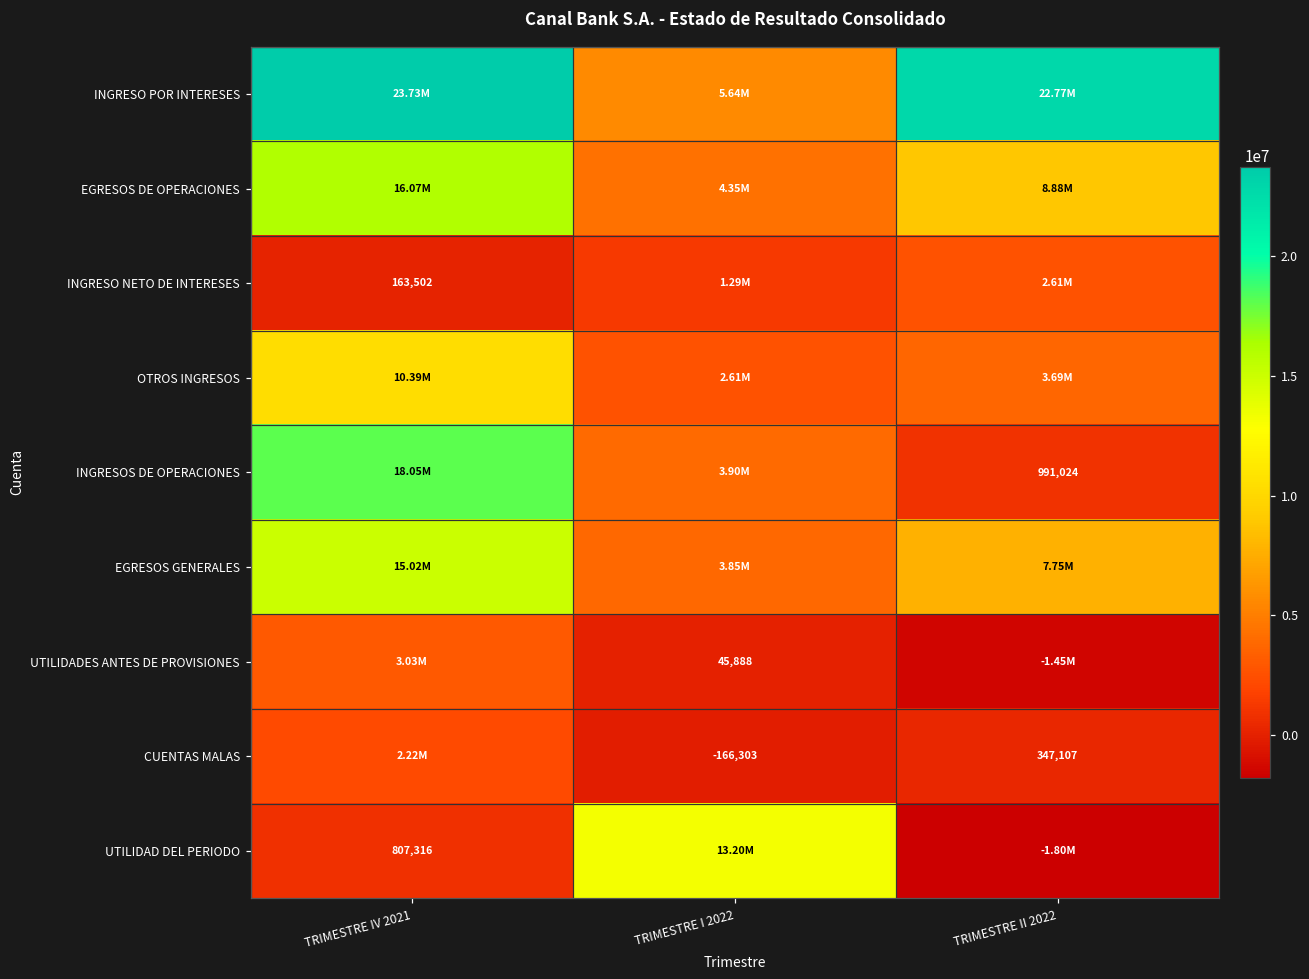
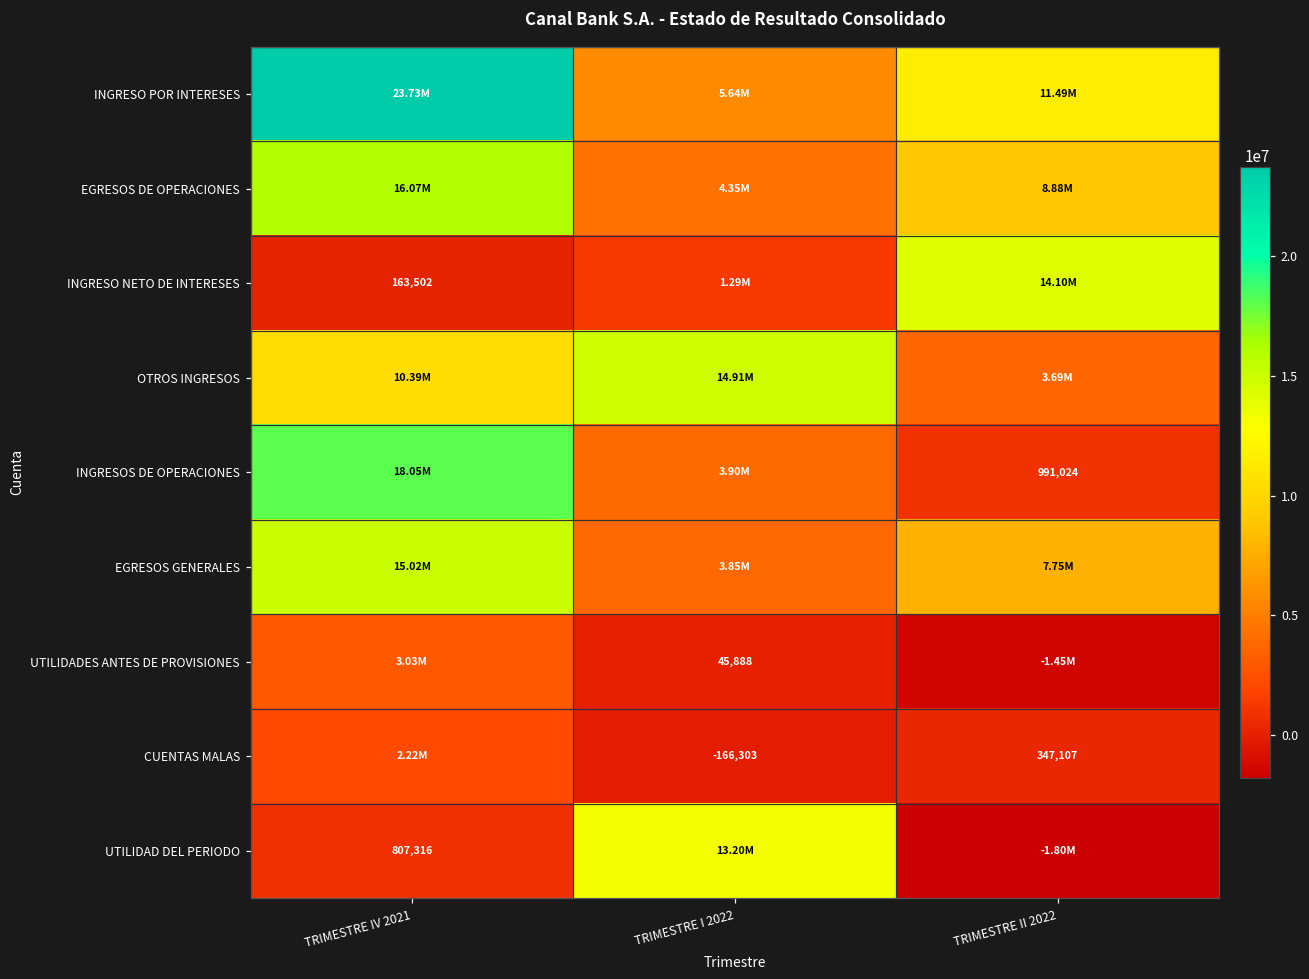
  {
    "INGRESO POR INTERESES": {
      "TRIMESTRE IV 2021": "23.73M",
      "TRIMESTRE I 2022": "5.64M",
-     "TRIMESTRE II 2022": "22.77M"
+     "TRIMESTRE II 2022": "11.49M"
    },
    "EGRESOS DE OPERACIONES": {
      "TRIMESTRE IV 2021": "16.07M",
      "TRIMESTRE I 2022": "4.35M",
      "TRIMESTRE II 2022": "8.88M"
    },
    "INGRESO NETO DE INTERESES": {
      "TRIMESTRE IV 2021": "163,502",
      "TRIMESTRE I 2022": "1.29M",
-     "TRIMESTRE II 2022": "2.61M"
+     "TRIMESTRE II 2022": "14.10M"
    },
    "OTROS INGRESOS": {
      "TRIMESTRE IV 2021": "10.39M",
-     "TRIMESTRE I 2022": "2.61M",
+     "TRIMESTRE I 2022": "14.91M",
      "TRIMESTRE II 2022": "3.69M"
    },
    "INGRESOS DE OPERACIONES": {
      "TRIMESTRE IV 2021": "18.05M",
      "TRIMESTRE I 2022": "3.90M",
      "TRIMESTRE II 2022": "991,024"
    },
    "EGRESOS GENERALES": {
      "TRIMESTRE IV 2021": "15.02M",
      "TRIMESTRE I 2022": "3.85M",
      "TRIMESTRE II 2022": "7.75M"
    },
    "UTILIDADES ANTES DE PROVISIONES": {
      "TRIMESTRE IV 2021": "3.03M",
      "TRIMESTRE I 2022": "45,888",
      "TRIMESTRE II 2022": "-1.45M"
    },
    "CUENTAS MALAS": {
      "TRIMESTRE IV 2021": "2.22M",
      "TRIMESTRE I 2022": "-166,303",
      "TRIMESTRE II 2022": "347,107"
    },
    "UTILIDAD DEL PERIODO": {
      "TRIMESTRE IV 2021": "807,316",
      "TRIMESTRE I 2022": "13.20M",
      "TRIMESTRE II 2022": "-1.80M"
    }
  }
